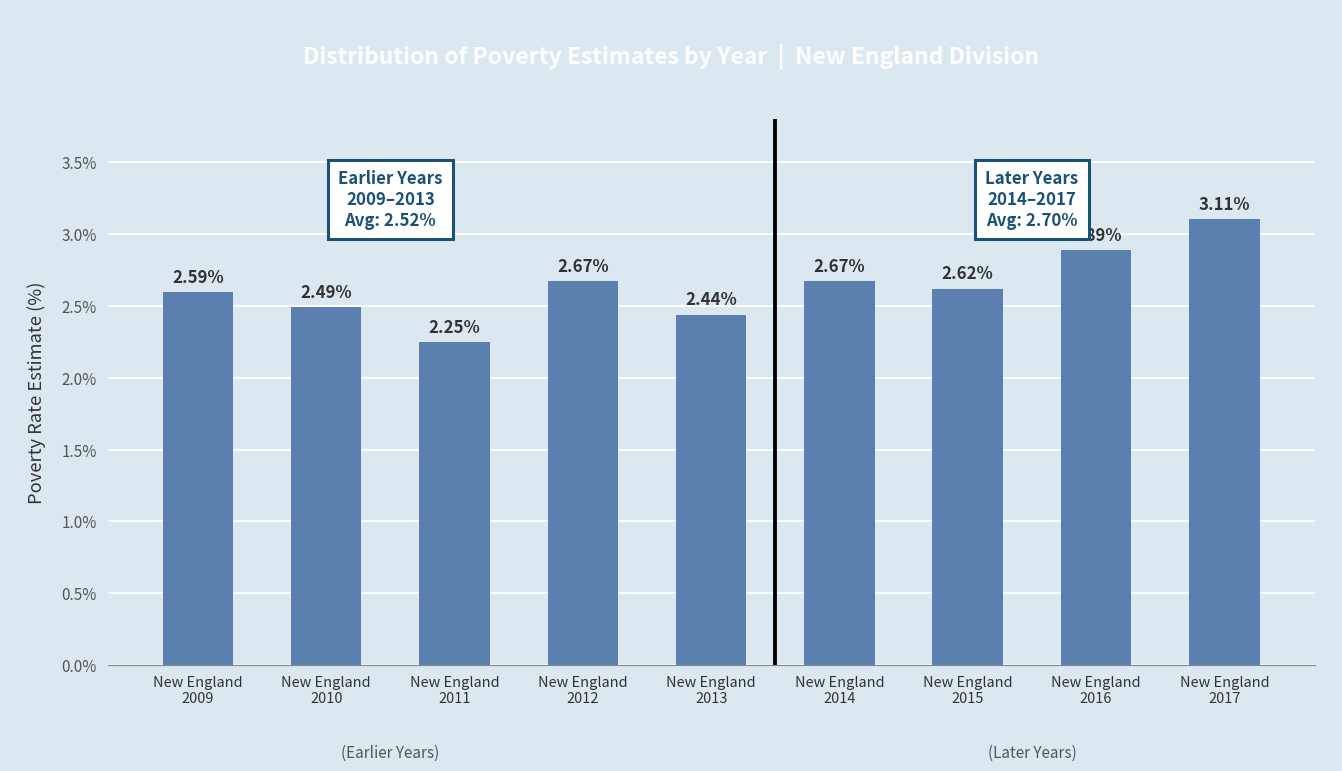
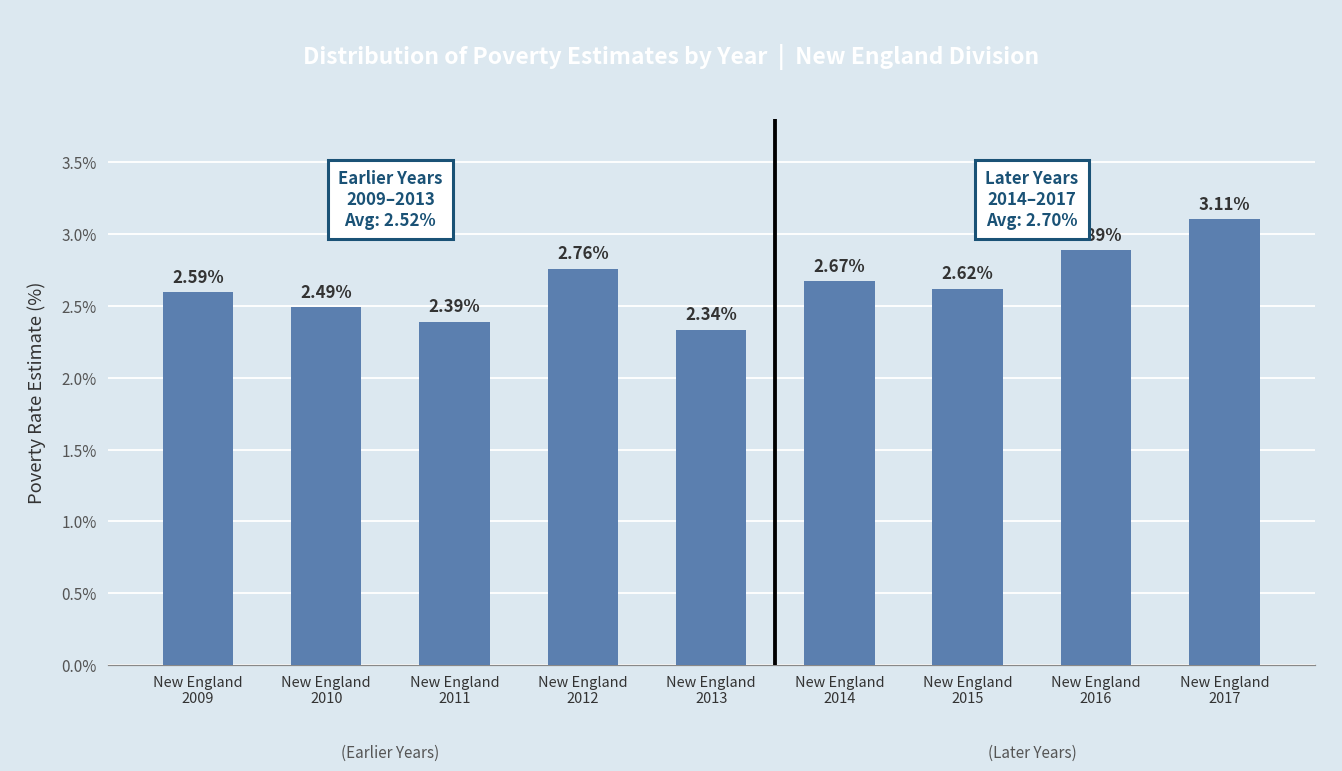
  {
    "New England 2009": "2.59%",
    "New England 2010": "2.49%",
-   "New England 2011": "2.25%",
-   "New England 2012": "2.67%",
-   "New England 2013": "2.44%",
+   "New England 2011": "2.39%",
+   "New England 2012": "2.76%",
+   "New England 2013": "2.34%",
    "New England 2014": "2.67%",
    "New England 2015": "2.62%",
    "New England 2017": "3.11%"
  }
